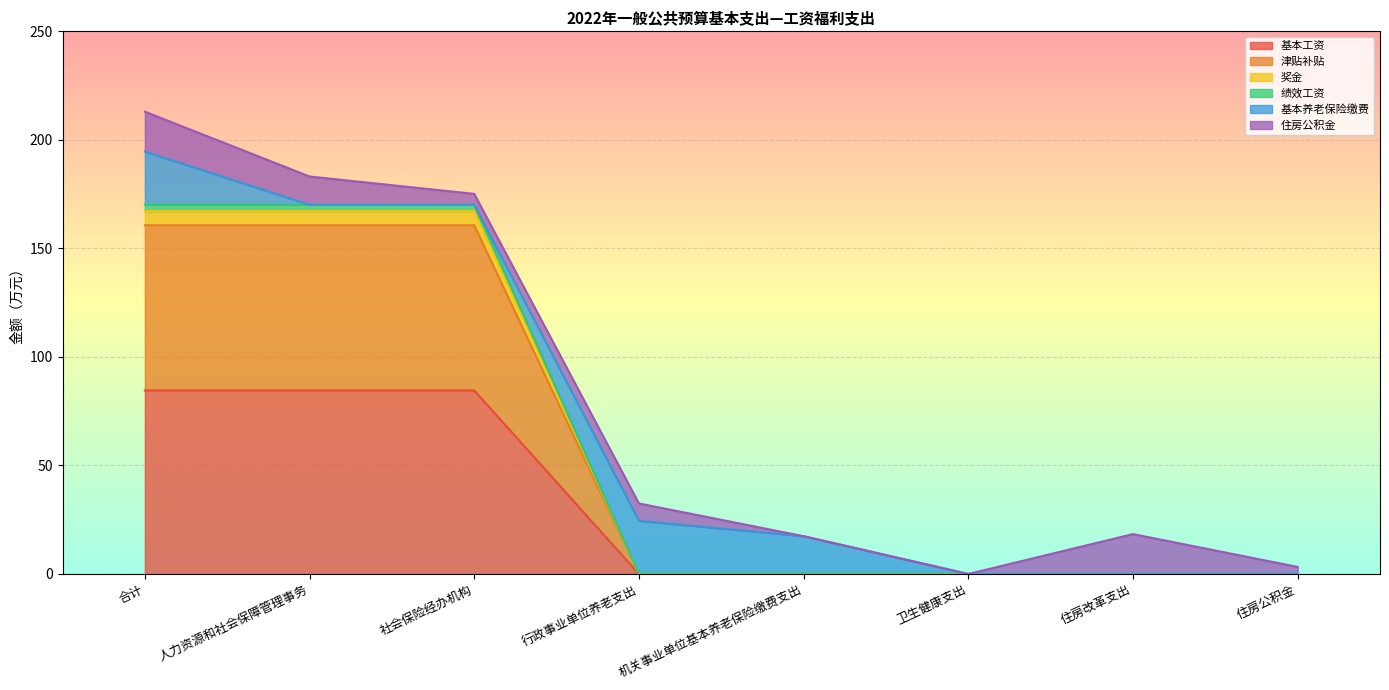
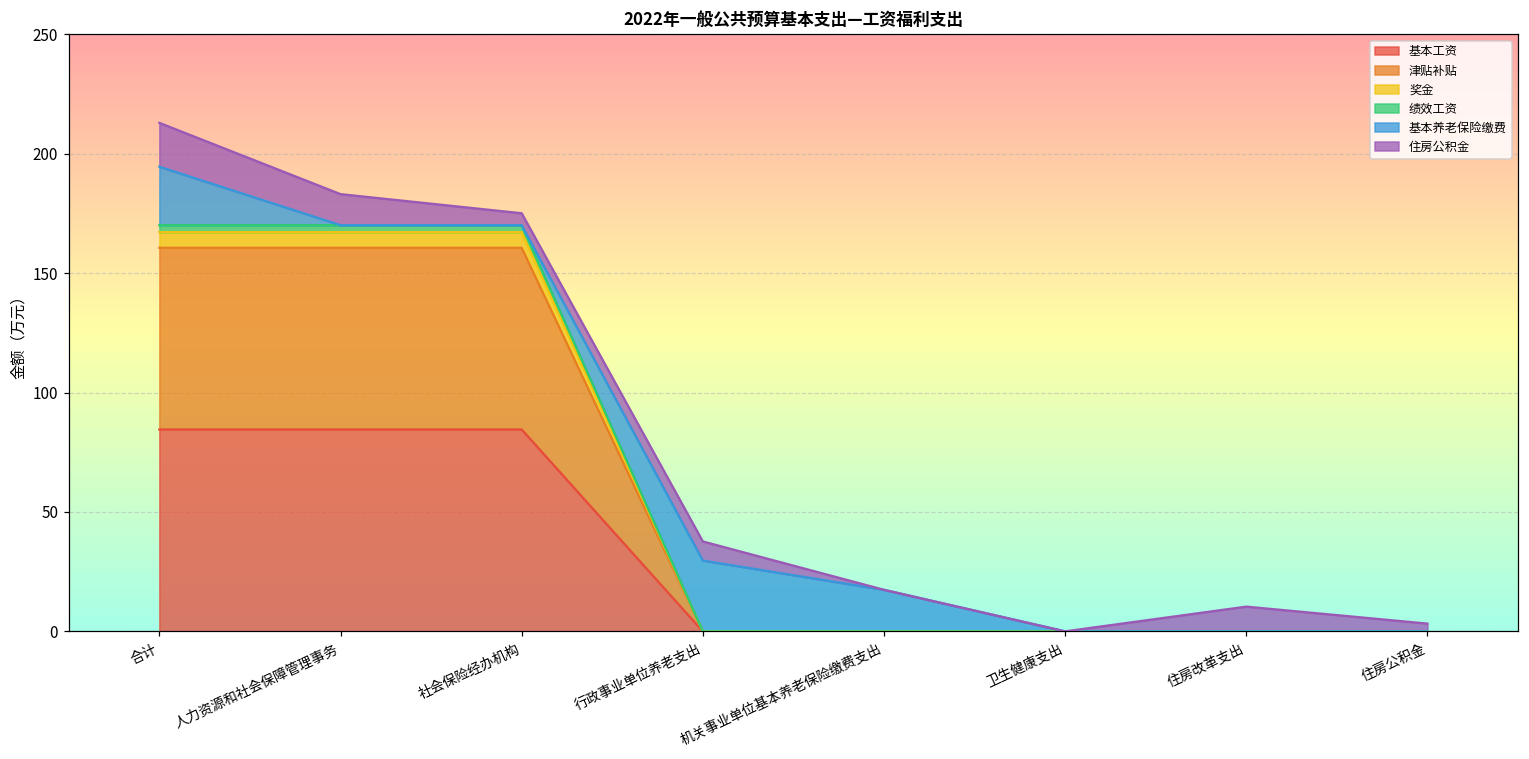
  {
    "奖金": {
      "合计": 7,
      "人力资源和社会保障管理事务": 7,
      "社会保险经办机构": 7
    },
    "绩效工资": {
      "合计": 3
    },
    "基本养老保险缴费": {
      "合计": 24,
-     "行政事业单位养老支出": 24
+     "行政事业单位养老支出": 30
    },
    "住房公积金": {
      "合计": 18,
      "人力资源和社会保障管理事务": 13,
      "社会保险经办机构": 5,
      "行政事业单位养老支出": 8,
-     "住房改革支出": 18,
+     "住房改革支出": 10,
      "住房公积金": 3
    }
  }
